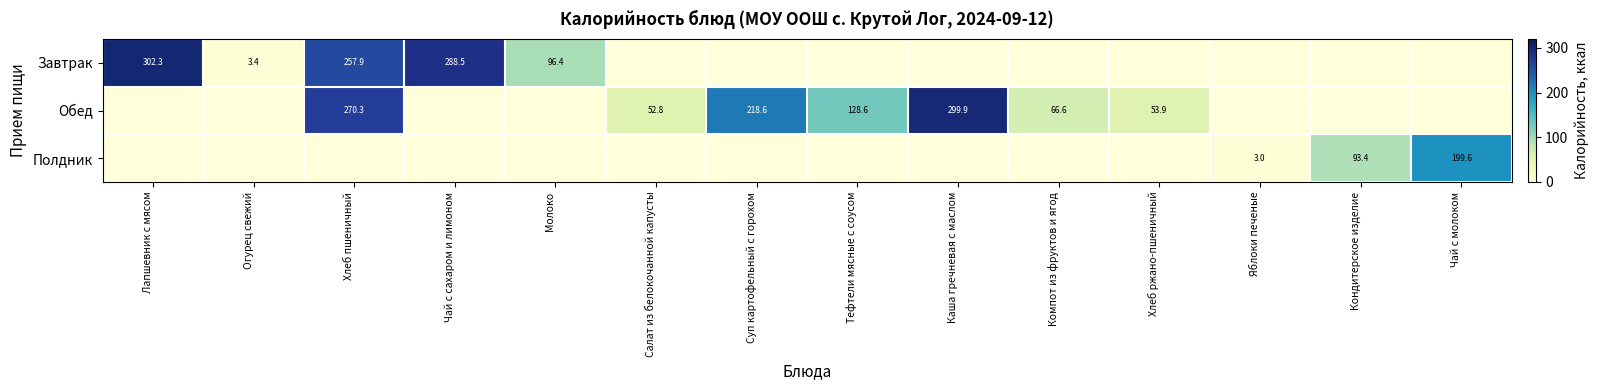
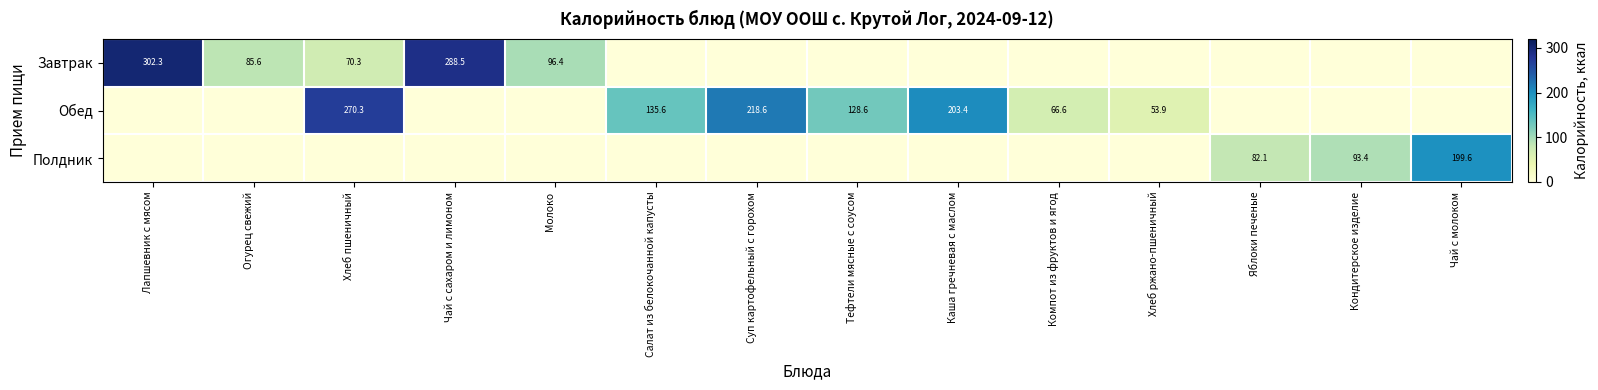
  {
    "Завтрак": {
      "Лапшевник с мясом": 302.3,
-     "Огурец свежий": 3.4,
-     "Хлеб пшеничный": 257.9,
+     "Огурец свежий": 85.6,
+     "Хлеб пшеничный": 70.3,
      "Чай с сахаром и лимоном": 288.5,
      "Молоко": 96.4
    },
    "Обед": {
      "Хлеб пшеничный": 270.3,
-     "Салат из белокочанной капусты": 52.8,
+     "Салат из белокочанной капусты": 135.6,
      "Суп картофельный с горохом": 218.6,
      "Тефтели мясные с соусом": 128.6,
-     "Каша гречневая с маслом": 299.9,
+     "Каша гречневая с маслом": 203.4,
      "Компот из фруктов и ягод": 66.6,
      "Хлеб ржано-пшеничный": 53.9
    },
    "Полдник": {
-     "Яблоки печеные": 3.0,
+     "Яблоки печеные": 82.1,
      "Кондитерское изделие": 93.4,
      "Чай с молоком": 199.6
    }
  }
